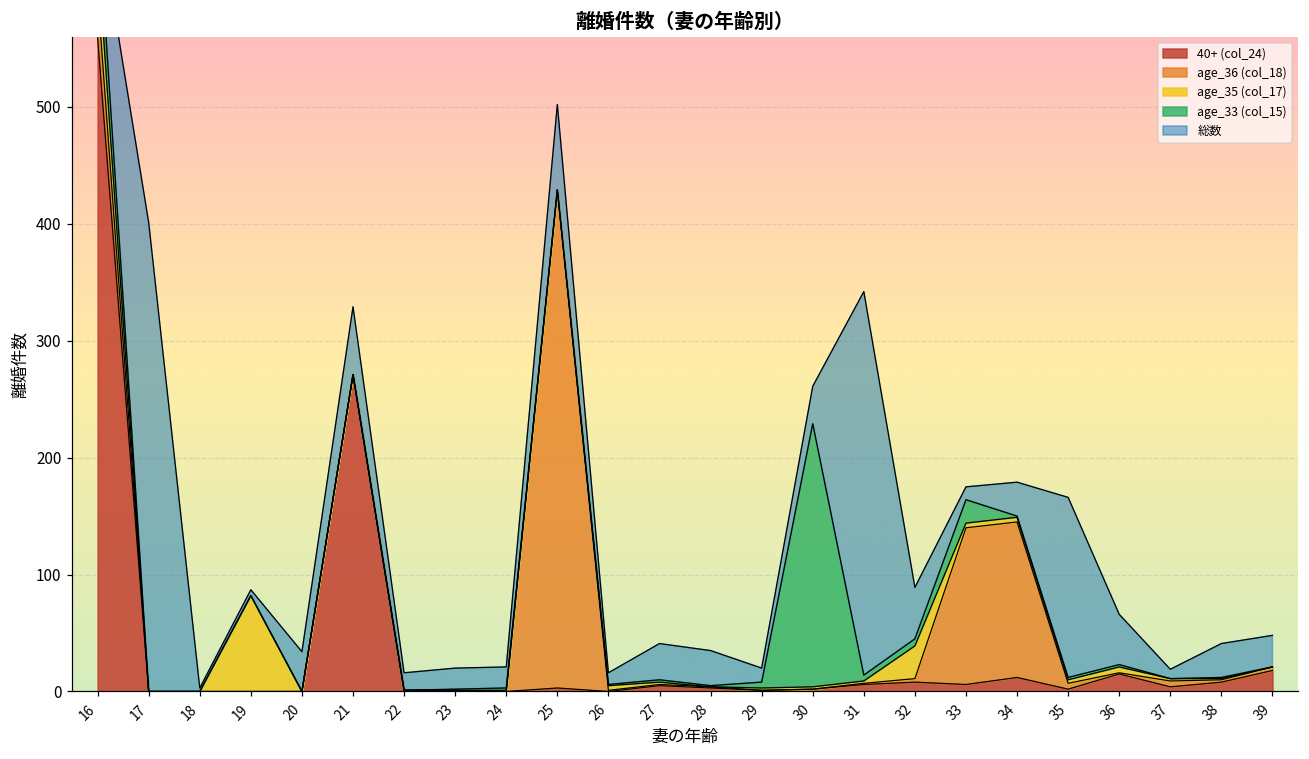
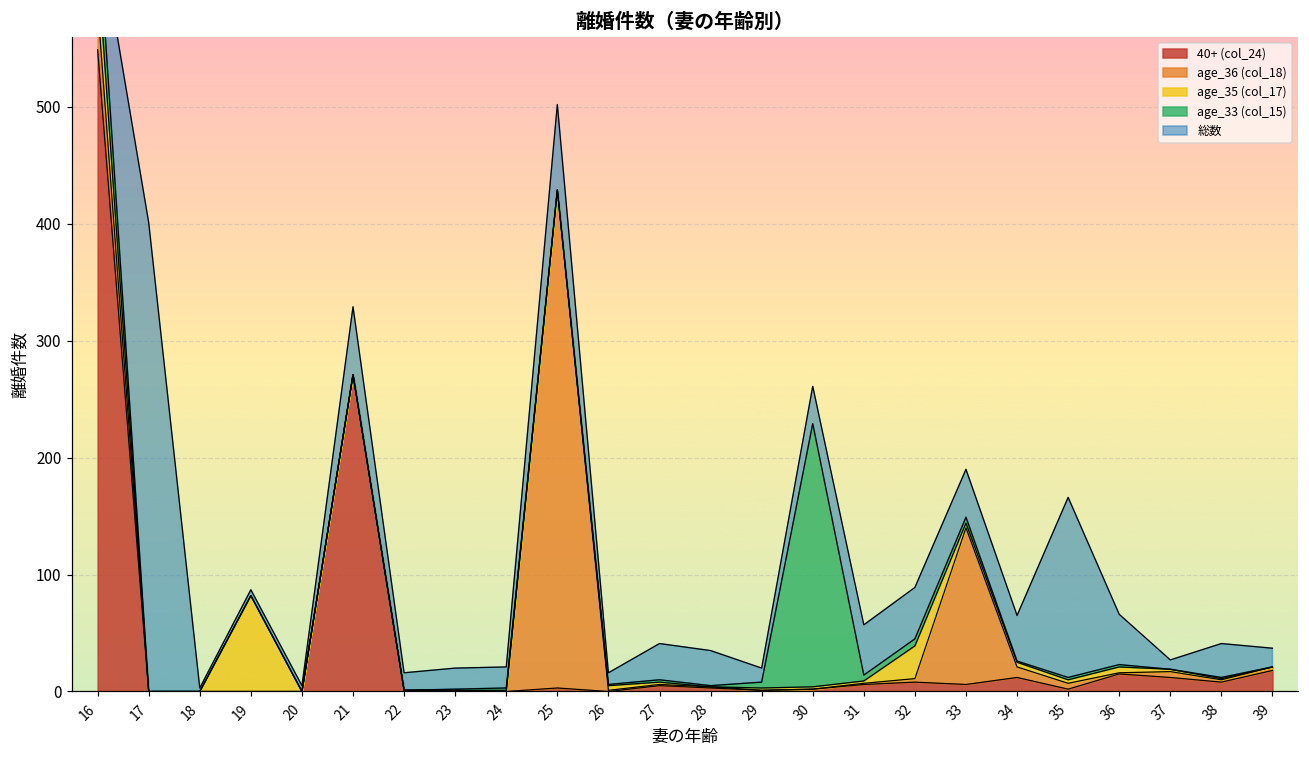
  {
    "40+ (col_24)": {
-     "16": 559,
+     "16": 549,
      "25": 3,
      "32": 8,
      "33": 6,
      "34": 12,
      "35": 2,
-     "37": 4,
+     "37": 12,
      "39": 18
    },
    "age_36 (col_18)": {
      "32": 3,
      "33": 134,
-     "34": 133,
+     "34": 9,
      "35": 5
    },
    "age_35 (col_17)": {
      "32": 28,
      "33": 4
    },
    "age_33 (col_15)": {
      "29": 5,
      "30": 225,
      "31": 5,
      "32": 6,
-     "33": 20
+     "33": 5
    },
    "総数": {
      "17": 401,
      "18": 3,
      "19": 5,
-     "20": 34,
+     "20": 5,
      "21": 58,
      "22": 15,
      "23": 18,
      "24": 18,
      "25": 73,
      "26": 10,
      "27": 31,
      "28": 30,
      "29": 12,
      "30": 32,
-     "31": 328,
+     "31": 43,
      "32": 44,
-     "33": 11,
-     "34": 29,
+     "33": 41,
+     "34": 39,
      "35": 154,
      "36": 43,
      "37": 8,
      "38": 29,
-     "39": 27
+     "39": 16
    }
  }
